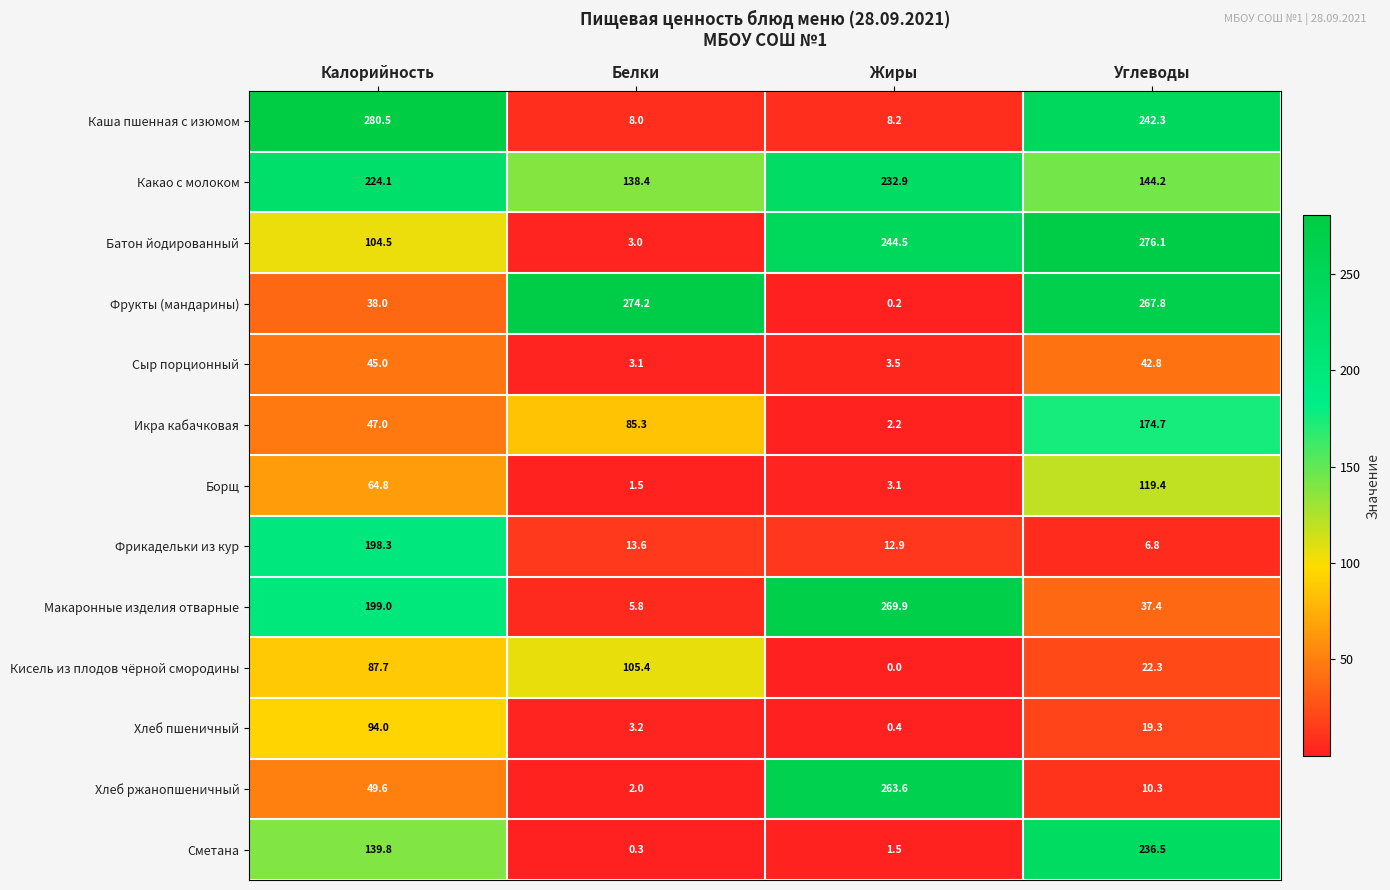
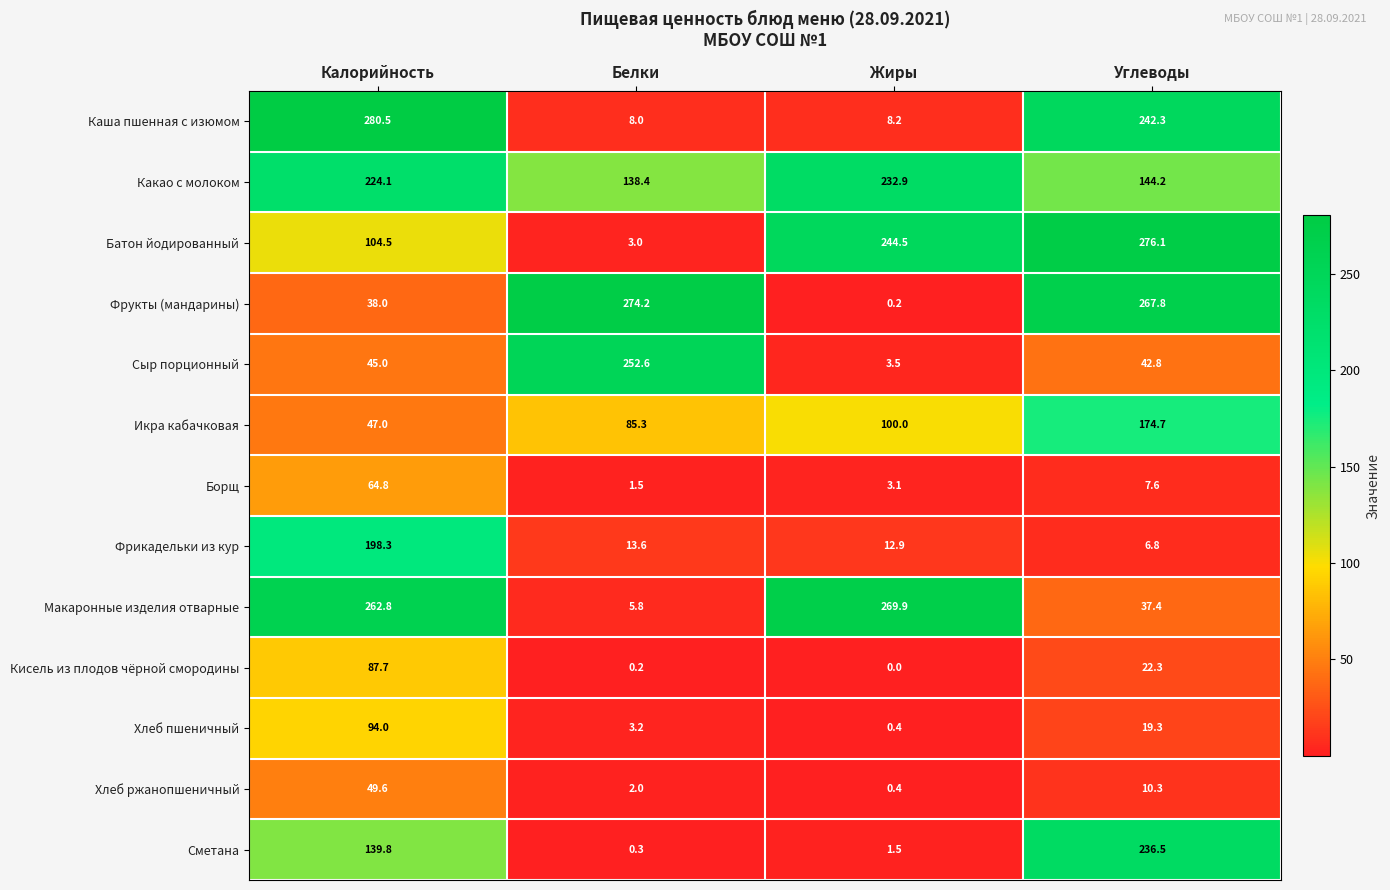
  {
    "Каша пшенная с изюмом": {
      "Калорийность": 280.5,
      "Белки": 8.0,
      "Жиры": 8.2,
      "Углеводы": 242.3
    },
    "Какао с молоком": {
      "Калорийность": 224.1,
      "Белки": 138.4,
      "Жиры": 232.9,
      "Углеводы": 144.2
    },
    "Батон йодированный": {
      "Калорийность": 104.5,
      "Белки": 3.0,
      "Жиры": 244.5,
      "Углеводы": 276.1
    },
    "Фрукты (мандарины)": {
      "Калорийность": 38.0,
      "Белки": 274.2,
      "Жиры": 0.2,
      "Углеводы": 267.8
    },
    "Сыр порционный": {
      "Калорийность": 45.0,
-     "Белки": 3.1,
+     "Белки": 252.6,
      "Жиры": 3.5,
      "Углеводы": 42.8
    },
    "Икра кабачковая": {
      "Калорийность": 47.0,
      "Белки": 85.3,
-     "Жиры": 2.2,
+     "Жиры": 100.0,
      "Углеводы": 174.7
    },
    "Борщ": {
      "Калорийность": 64.8,
      "Белки": 1.5,
      "Жиры": 3.1,
-     "Углеводы": 119.4
+     "Углеводы": 7.6
    },
    "Фрикадельки из кур": {
      "Калорийность": 198.3,
      "Белки": 13.6,
      "Жиры": 12.9,
      "Углеводы": 6.8
    },
    "Макаронные изделия отварные": {
-     "Калорийность": 199.0,
+     "Калорийность": 262.8,
      "Белки": 5.8,
      "Жиры": 269.9,
      "Углеводы": 37.4
    },
    "Кисель из плодов чёрной смородины": {
      "Калорийность": 87.7,
-     "Белки": 105.4,
+     "Белки": 0.2,
      "Жиры": 0.0,
      "Углеводы": 22.3
    },
    "Хлеб пшеничный": {
      "Калорийность": 94.0,
      "Белки": 3.2,
      "Жиры": 0.4,
      "Углеводы": 19.3
    },
    "Хлеб ржанопшеничный": {
      "Калорийность": 49.6,
      "Белки": 2.0,
-     "Жиры": 263.6,
+     "Жиры": 0.4,
      "Углеводы": 10.3
    },
    "Сметана": {
      "Калорийность": 139.8,
      "Белки": 0.3,
      "Жиры": 1.5,
      "Углеводы": 236.5
    }
  }
